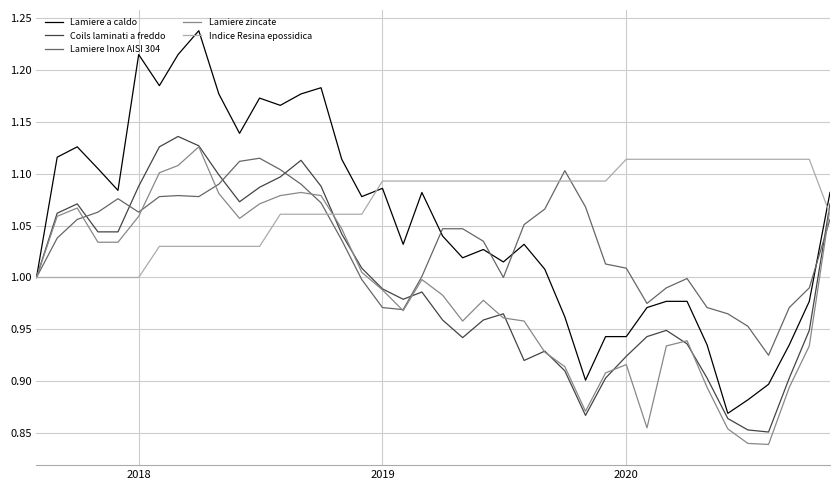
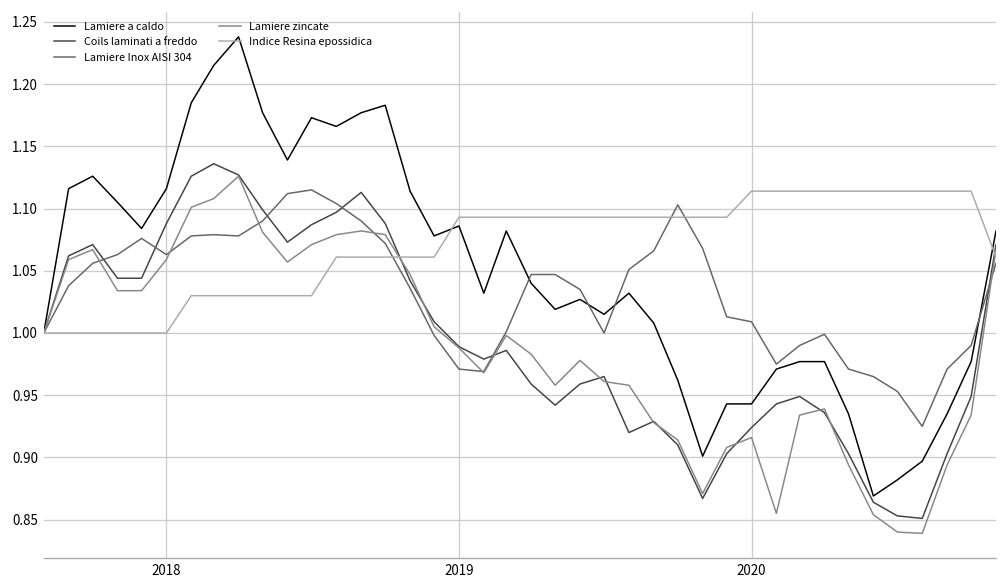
  {
    "Lamiere a caldo": {
-     "2018": 1.215,
+     "2018": 1.116,
      "2019": 1.086,
      "2020": 0.943
    }
  }
